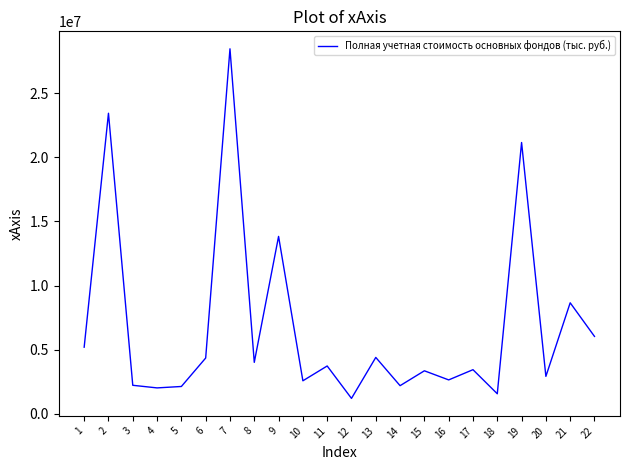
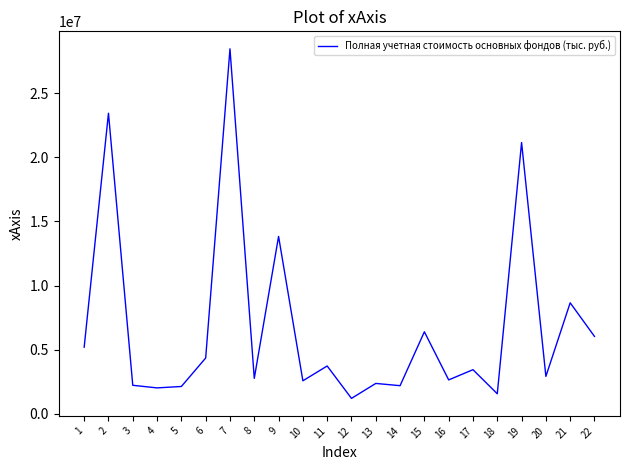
  {
    "1": 5200000,
    "2": 23400000,
    "3": 2200000,
    "4": 2000000,
    "5": 2100000,
    "6": 4300000,
    "7": 28500000,
-   "8": 4000000,
+   "8": 2800000,
    "9": 13800000,
    "10": 2600000,
    "11": 3700000,
    "12": 1200000,
-   "13": 4400000,
+   "13": 2400000,
    "14": 2200000,
-   "15": 3400000,
+   "15": 6400000,
    "16": 2600000,
    "17": 3400000,
    "18": 1600000,
    "19": 21200000,
    "20": 2900000,
    "21": 8700000,
    "22": 6000000
  }
